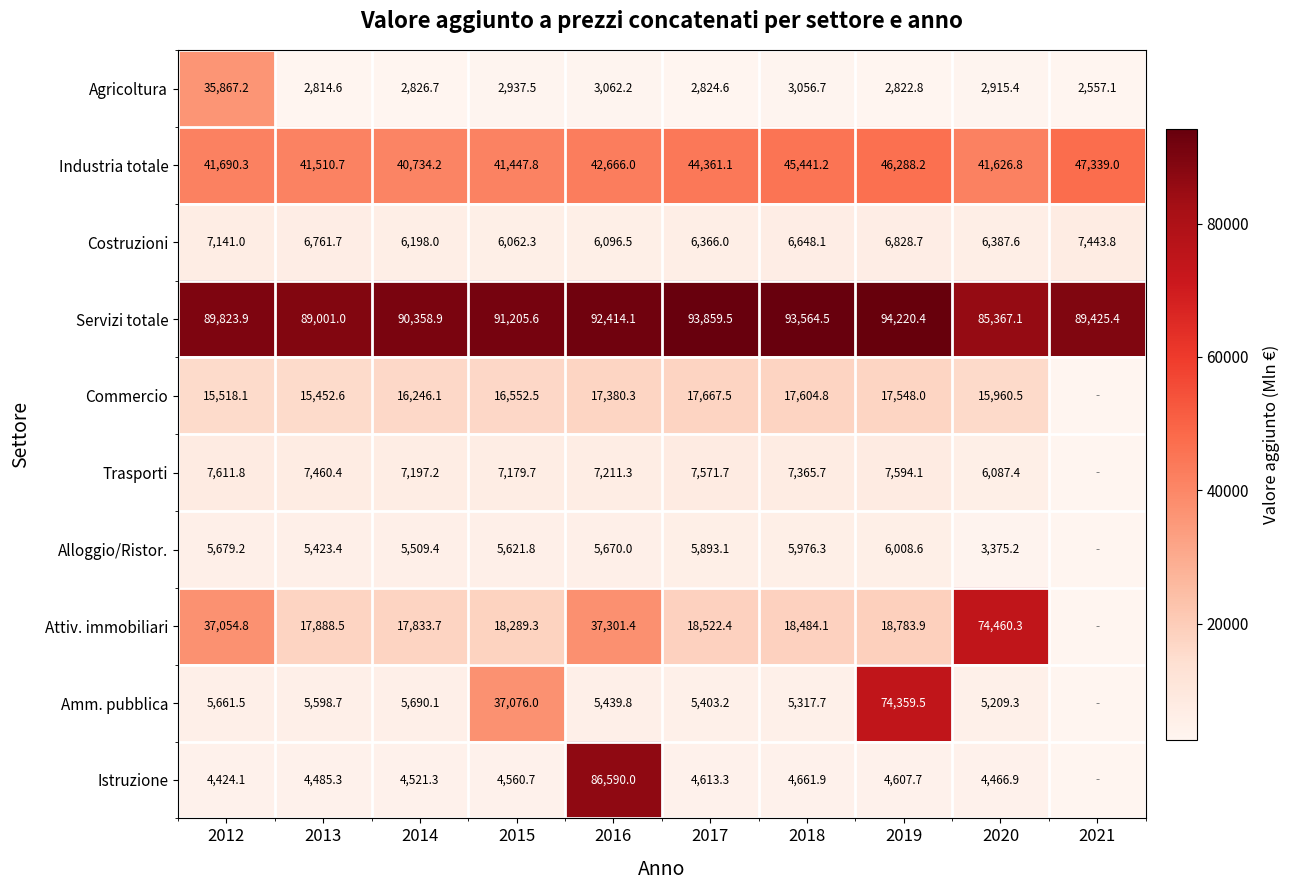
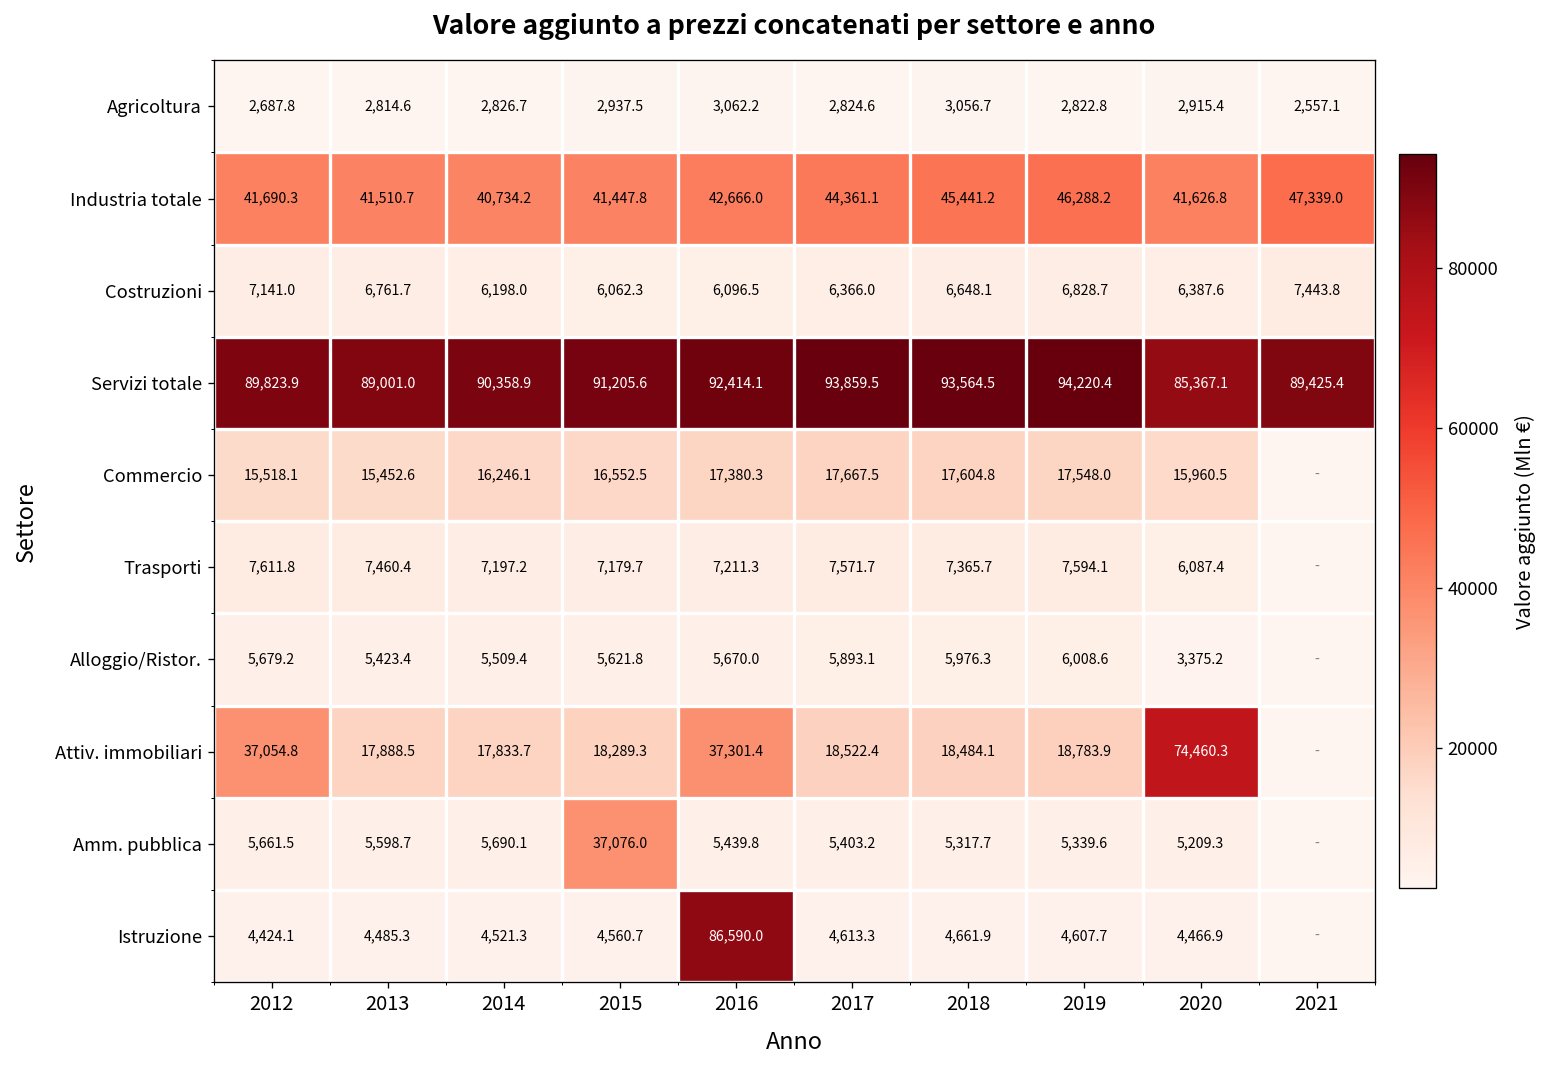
  {
    "Agricoltura": {
-     "2012": "35,867.2",
+     "2012": "2,687.8",
      "2013": "2,814.6",
      "2014": "2,826.7",
      "2015": "2,937.5",
      "2016": "3,062.2",
      "2017": "2,824.6",
      "2018": "3,056.7",
      "2019": "2,822.8",
      "2020": "2,915.4",
      "2021": "2,557.1"
    },
    "Industria totale": {
      "2012": "41,690.3",
      "2013": "41,510.7",
      "2014": "40,734.2",
      "2015": "41,447.8",
      "2016": "42,666.0",
      "2017": "44,361.1",
      "2018": "45,441.2",
      "2019": "46,288.2",
      "2020": "41,626.8",
      "2021": "47,339.0"
    },
    "Costruzioni": {
      "2012": "7,141.0",
      "2013": "6,761.7",
      "2014": "6,198.0",
      "2015": "6,062.3",
      "2016": "6,096.5",
      "2017": "6,366.0",
      "2018": "6,648.1",
      "2019": "6,828.7",
      "2020": "6,387.6",
      "2021": "7,443.8"
    },
    "Servizi totale": {
      "2012": "89,823.9",
      "2013": "89,001.0",
      "2014": "90,358.9",
      "2015": "91,205.6",
      "2016": "92,414.1",
      "2017": "93,859.5",
      "2018": "93,564.5",
      "2019": "94,220.4",
      "2020": "85,367.1",
      "2021": "89,425.4"
    },
    "Commercio": {
      "2012": "15,518.1",
      "2013": "15,452.6",
      "2014": "16,246.1",
      "2015": "16,552.5",
      "2016": "17,380.3",
      "2017": "17,667.5",
      "2018": "17,604.8",
      "2019": "17,548.0",
      "2020": "15,960.5"
    },
    "Trasporti": {
      "2012": "7,611.8",
      "2013": "7,460.4",
      "2014": "7,197.2",
      "2015": "7,179.7",
      "2016": "7,211.3",
      "2017": "7,571.7",
      "2018": "7,365.7",
      "2019": "7,594.1",
      "2020": "6,087.4"
    },
    "Alloggio/Ristor.": {
      "2012": "5,679.2",
      "2013": "5,423.4",
      "2014": "5,509.4",
      "2015": "5,621.8",
      "2016": "5,670.0",
      "2017": "5,893.1",
      "2018": "5,976.3",
      "2019": "6,008.6",
      "2020": "3,375.2"
    },
    "Attiv. immobiliari": {
      "2012": "37,054.8",
      "2013": "17,888.5",
      "2014": "17,833.7",
      "2015": "18,289.3",
      "2016": "37,301.4",
      "2017": "18,522.4",
      "2018": "18,484.1",
      "2019": "18,783.9",
      "2020": "74,460.3"
    },
    "Amm. pubblica": {
      "2012": "5,661.5",
      "2013": "5,598.7",
      "2014": "5,690.1",
      "2015": "37,076.0",
      "2016": "5,439.8",
      "2017": "5,403.2",
      "2018": "5,317.7",
-     "2019": "74,359.5",
+     "2019": "5,339.6",
      "2020": "5,209.3"
    },
    "Istruzione": {
      "2012": "4,424.1",
      "2013": "4,485.3",
      "2014": "4,521.3",
      "2015": "4,560.7",
      "2016": "86,590.0",
      "2017": "4,613.3",
      "2018": "4,661.9",
      "2019": "4,607.7",
      "2020": "4,466.9"
    }
  }
